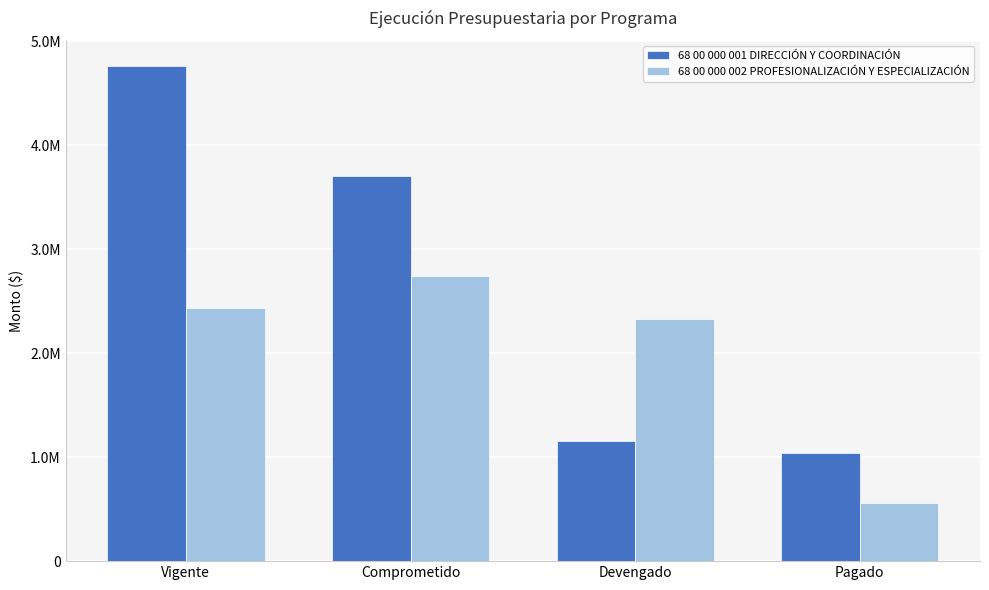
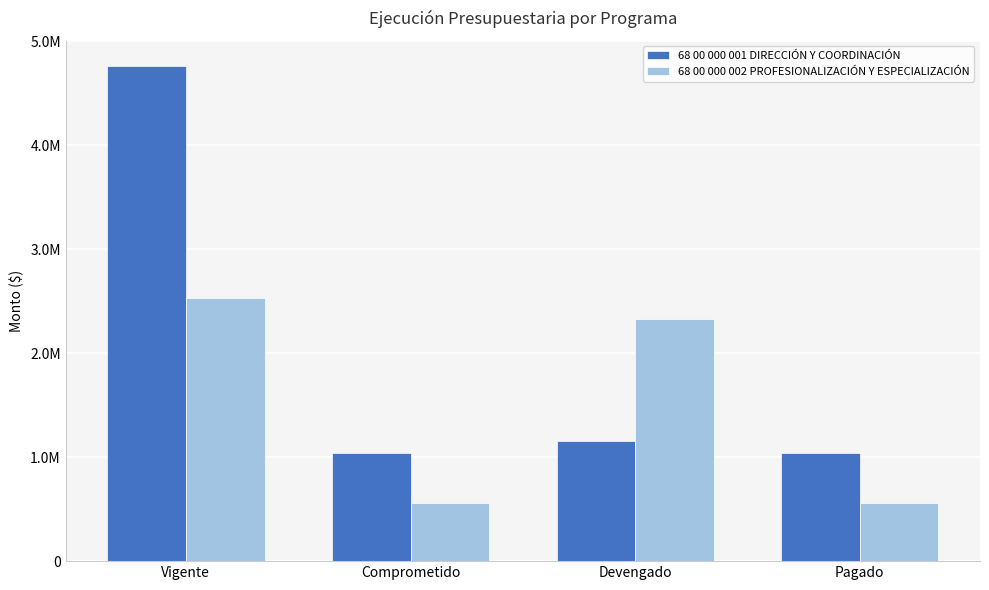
  {
    "68 00 000 001 DIRECCIÓN Y COORDINACIÓN": {
      "Vigente": 4770000,
-     "Comprometido": 3710000,
+     "Comprometido": 1040000,
      "Devengado": 1150000,
      "Pagado": 1040000
    },
    "68 00 000 002 PROFESIONALIZACIÓN Y ESPECIALIZACIÓN": {
-     "Vigente": 2440000,
-     "Comprometido": 2740000,
+     "Vigente": 2530000,
+     "Comprometido": 560000,
      "Devengado": 2330000,
      "Pagado": 560000
    }
  }
